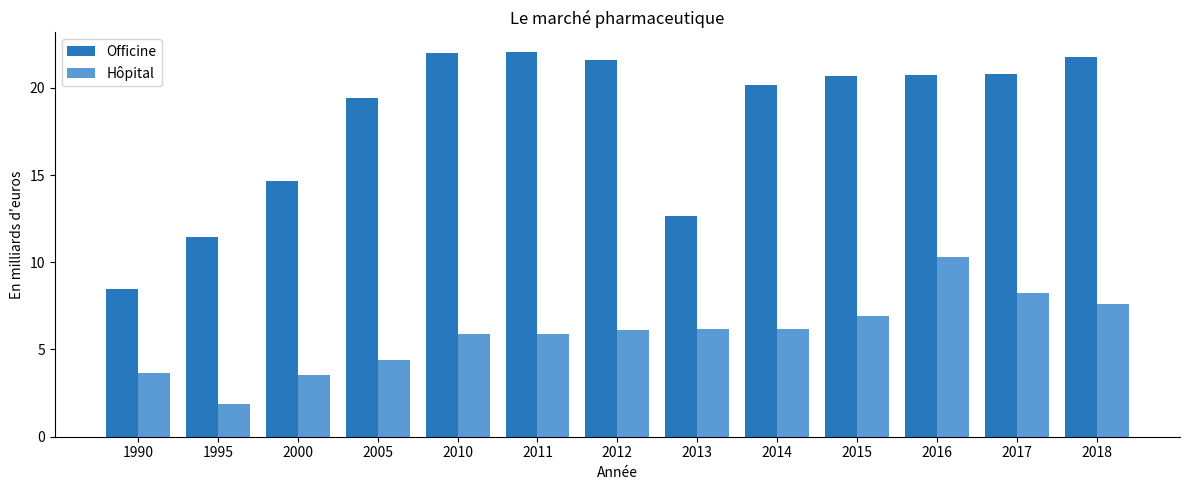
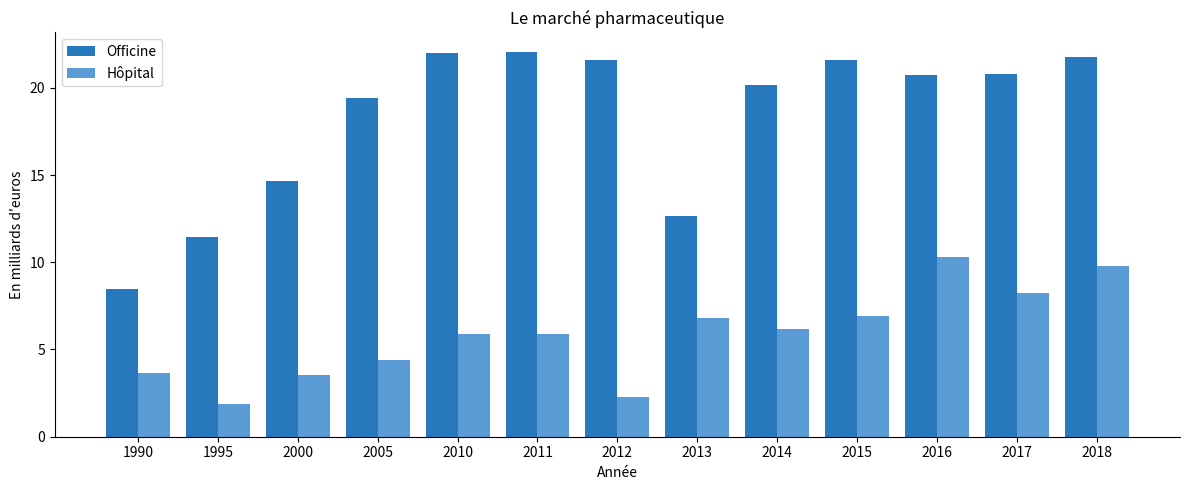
  {
    "Officine": {
      "1990": 8.4,
      "1995": 11.5,
      "2000": 14.6,
      "2005": 19.4,
      "2010": 22.0,
      "2011": 22.1,
      "2012": 21.6,
      "2013": 12.6,
      "2014": 20.2,
-     "2015": 20.7,
+     "2015": 21.6,
      "2016": 20.7,
      "2017": 20.8,
      "2018": 21.8
    },
    "Hôpital": {
      "1990": 3.6,
      "1995": 1.9,
      "2000": 3.5,
      "2005": 4.4,
      "2010": 5.9,
      "2011": 5.9,
-     "2012": 6.1,
-     "2013": 6.2,
+     "2012": 2.3,
+     "2013": 6.8,
      "2014": 6.2,
      "2015": 6.9,
      "2016": 10.3,
      "2017": 8.2,
-     "2018": 7.6
+     "2018": 9.8
    }
  }
